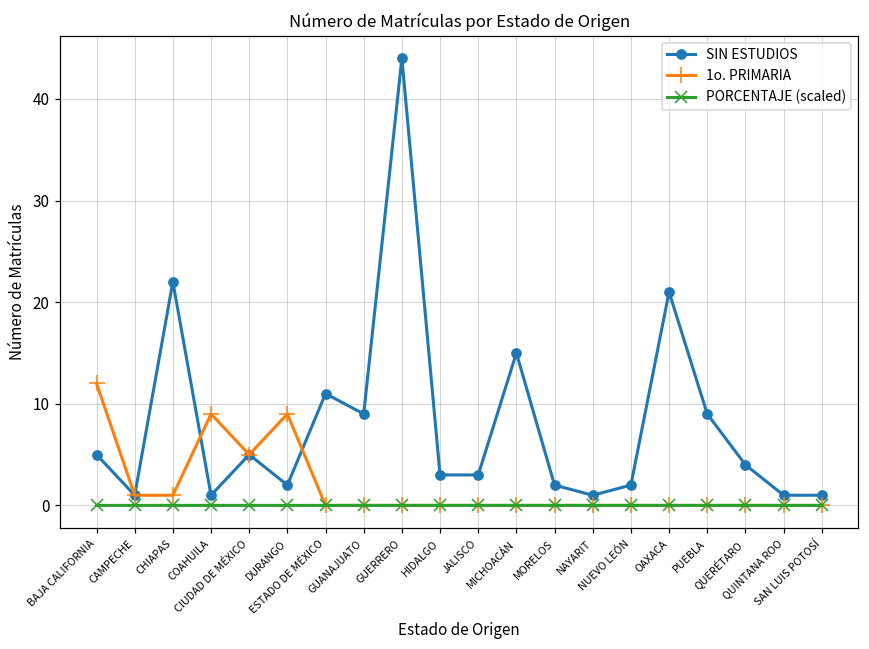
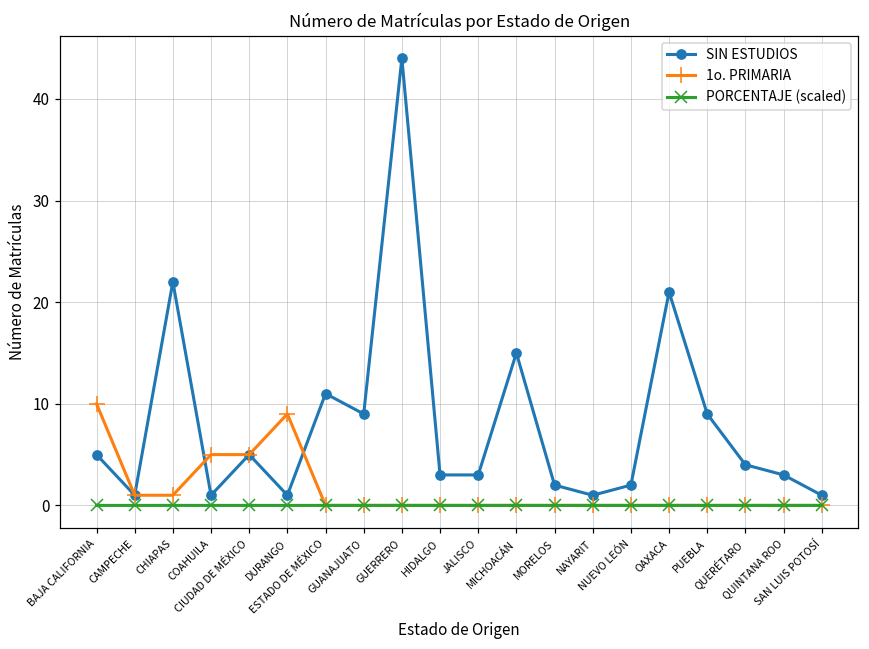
  {
    "SIN ESTUDIOS": {
      "BAJA CALIFORNIA": 5,
      "CHIAPAS": 22,
      "COAHUILA": 1,
-     "DURANGO": 2,
+     "DURANGO": 1,
      "ESTADO DE MÉXICO": 11,
      "GUANAJUATO": 9,
      "GUERRERO": 44,
      "HIDALGO": 3,
      "JALISCO": 3,
      "MICHOACÁN": 15,
      "MORELOS": 2,
      "NAYARIT": 1,
      "NUEVO LEÓN": 2,
      "OAXACA": 21,
      "PUEBLA": 9,
      "QUERÉTARO": 4,
-     "QUINTANA ROO": 1,
+     "QUINTANA ROO": 3,
      "SAN LUIS POTOSÍ": 1
    },
    "1o. PRIMARIA": {
-     "BAJA CALIFORNIA": 12,
+     "BAJA CALIFORNIA": 10,
      "CHIAPAS": 1,
-     "COAHUILA": 9,
+     "COAHUILA": 5,
      "DURANGO": 9
    },
    "PORCENTAJE (scaled)": {
      "BAJA CALIFORNIA": 0,
      "CAMPECHE": 0,
      "CHIAPAS": 0,
      "COAHUILA": 0,
      "CIUDAD DE MÉXICO": 0,
      "DURANGO": 0
    }
  }
